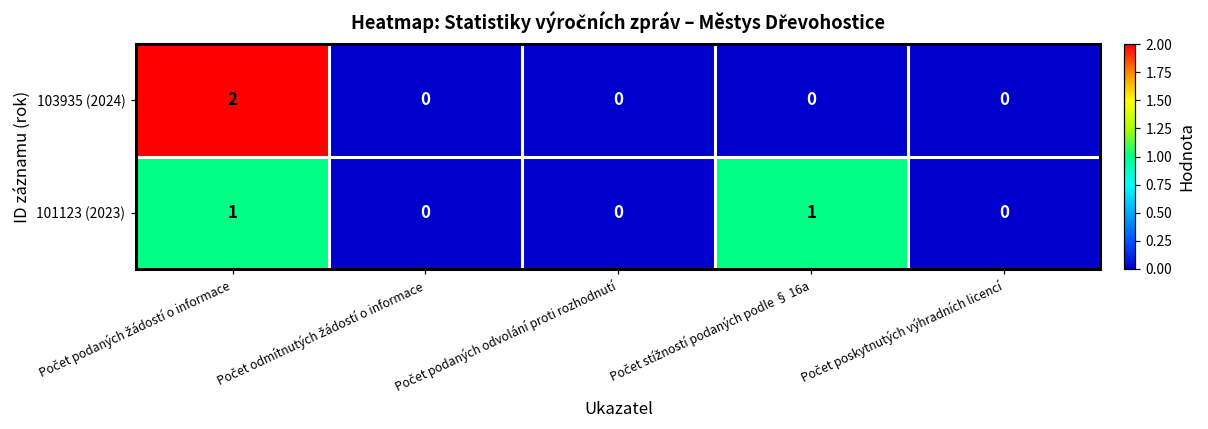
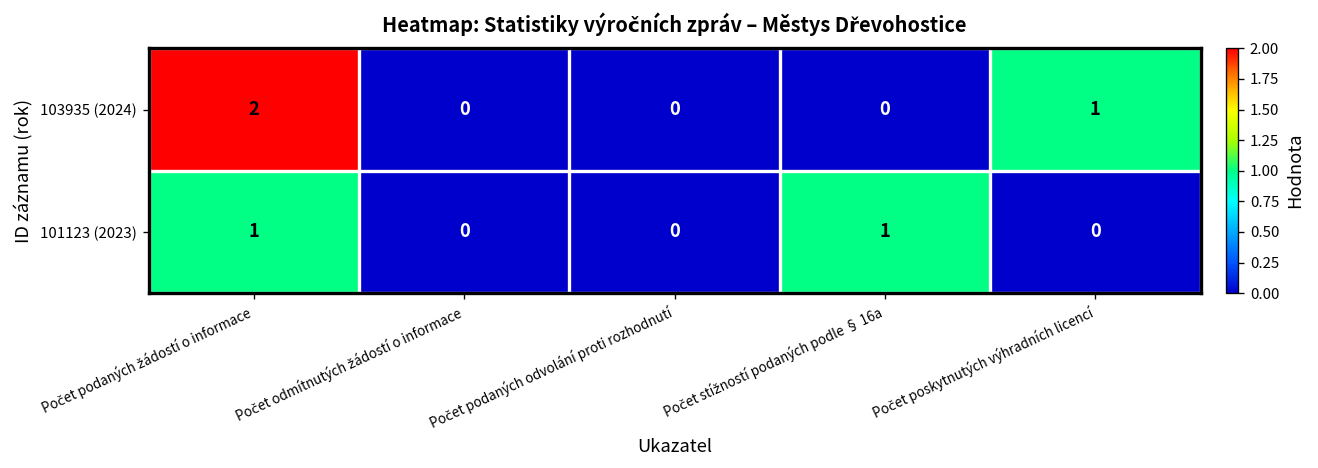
  {
    "103935 (2024)": {
      "Počet podaných žádostí o informace": 2,
      "Počet odmítnutých žádostí o informace": 0,
      "Počet podaných odvolání proti rozhodnutí": 0,
      "Počet stížností podaných podle § 16a": 0,
-     "Počet poskytnutých výhradních licencí": 0
+     "Počet poskytnutých výhradních licencí": 1
    },
    "101123 (2023)": {
      "Počet podaných žádostí o informace": 1,
      "Počet odmítnutých žádostí o informace": 0,
      "Počet podaných odvolání proti rozhodnutí": 0,
      "Počet stížností podaných podle § 16a": 1,
      "Počet poskytnutých výhradních licencí": 0
    }
  }
